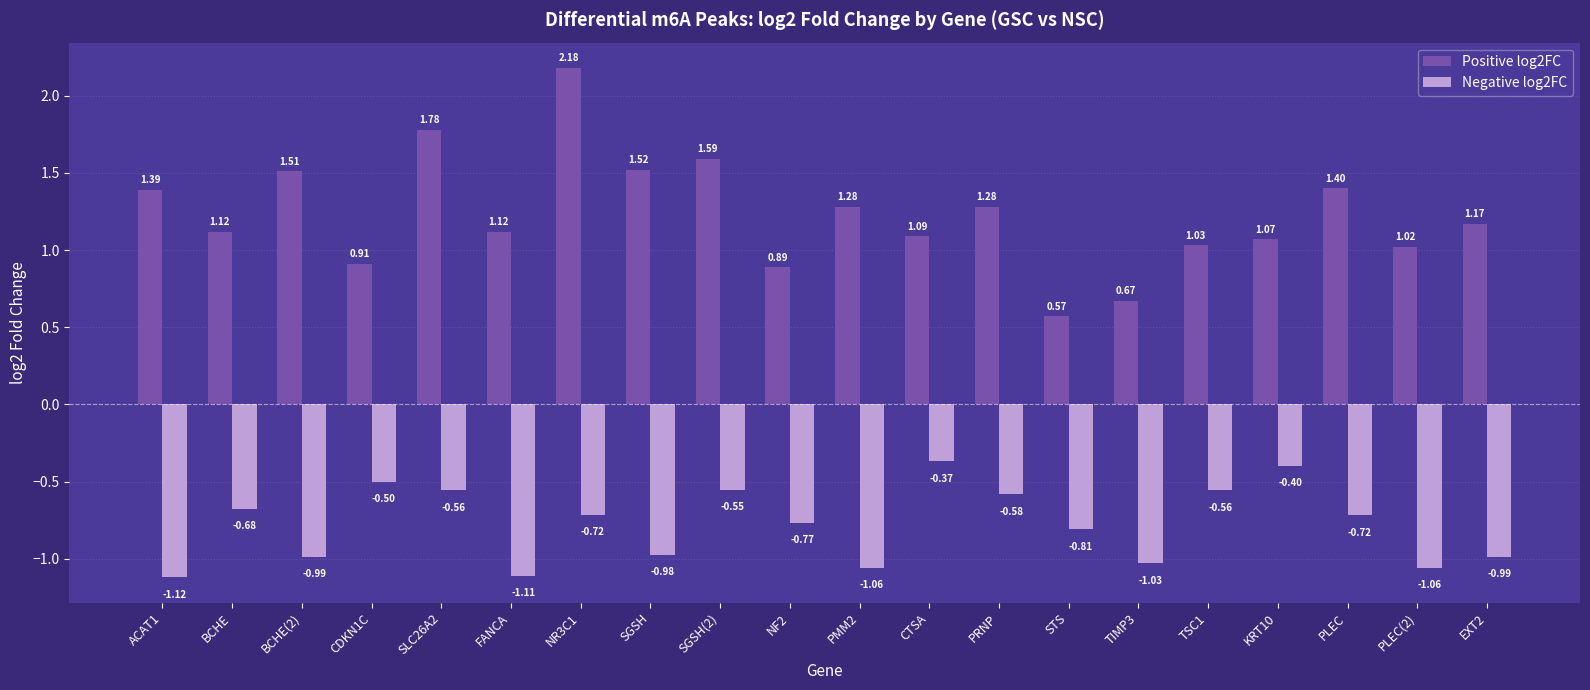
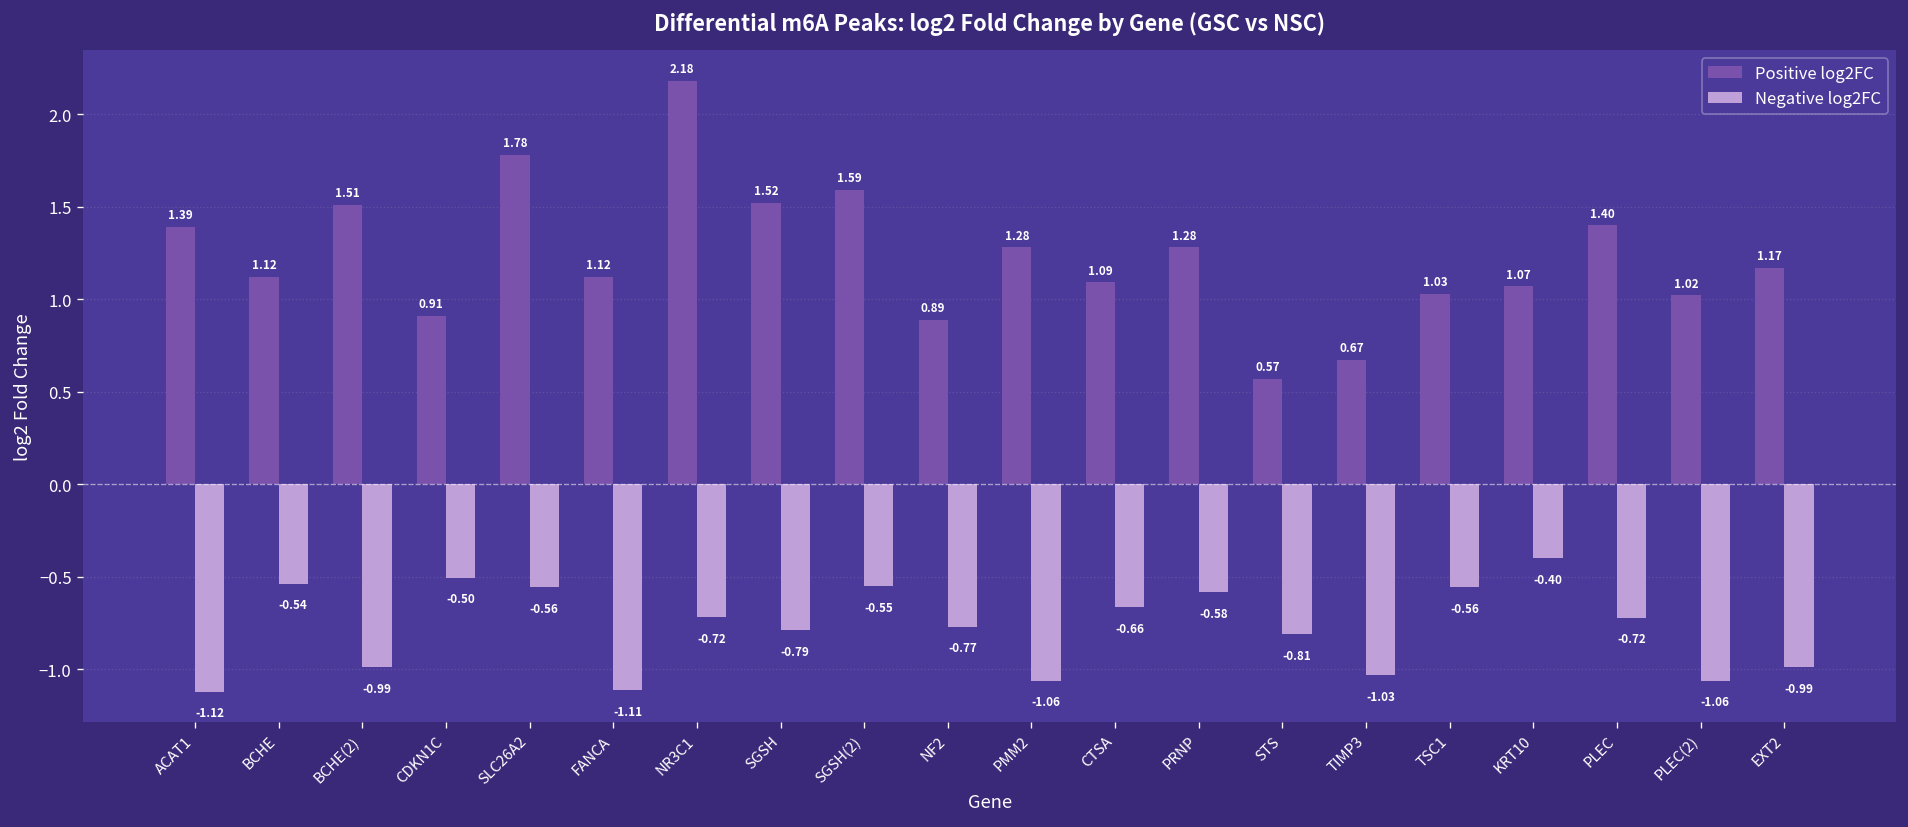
  {
    "Positive log2FC": {
      "ACAT1": 1.39,
      "BCHE": 1.12,
      "BCHE(2)": 1.51,
      "CDKN1C": 0.91,
      "SLC26A2": 1.78,
      "FANCA": 1.12,
      "NR3C1": 2.18,
      "SGSH": 1.52,
      "SGSH(2)": 1.59,
      "NF2": 0.89,
      "PMM2": 1.28,
      "CTSA": 1.09,
      "PRNP": 1.28,
      "STS": 0.57,
      "TIMP3": 0.67,
      "TSC1": 1.03,
      "KRT10": 1.07,
      "PLEC": 1.40,
      "PLEC(2)": 1.02,
      "EXT2": 1.17
    },
    "Negative log2FC": {
      "ACAT1": -1.12,
-     "BCHE": -0.68,
+     "BCHE": -0.54,
      "BCHE(2)": -0.99,
      "CDKN1C": -0.50,
      "SLC26A2": -0.56,
      "FANCA": -1.11,
      "NR3C1": -0.72,
-     "SGSH": -0.98,
+     "SGSH": -0.79,
      "SGSH(2)": -0.55,
      "NF2": -0.77,
      "PMM2": -1.06,
-     "CTSA": -0.37,
+     "CTSA": -0.66,
      "PRNP": -0.58,
      "STS": -0.81,
      "TIMP3": -1.03,
      "TSC1": -0.56,
      "KRT10": -0.40,
      "PLEC": -0.72,
      "PLEC(2)": -1.06,
      "EXT2": -0.99
    }
  }
